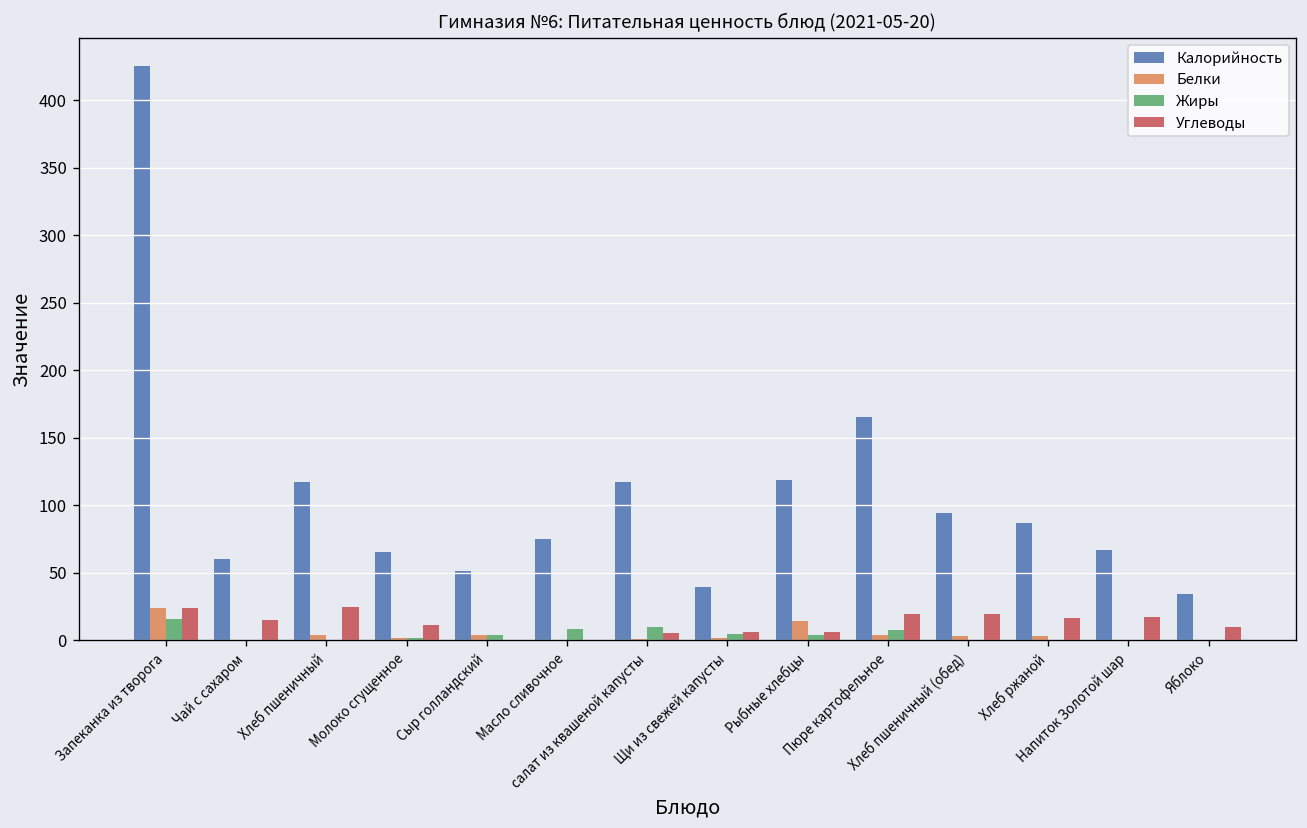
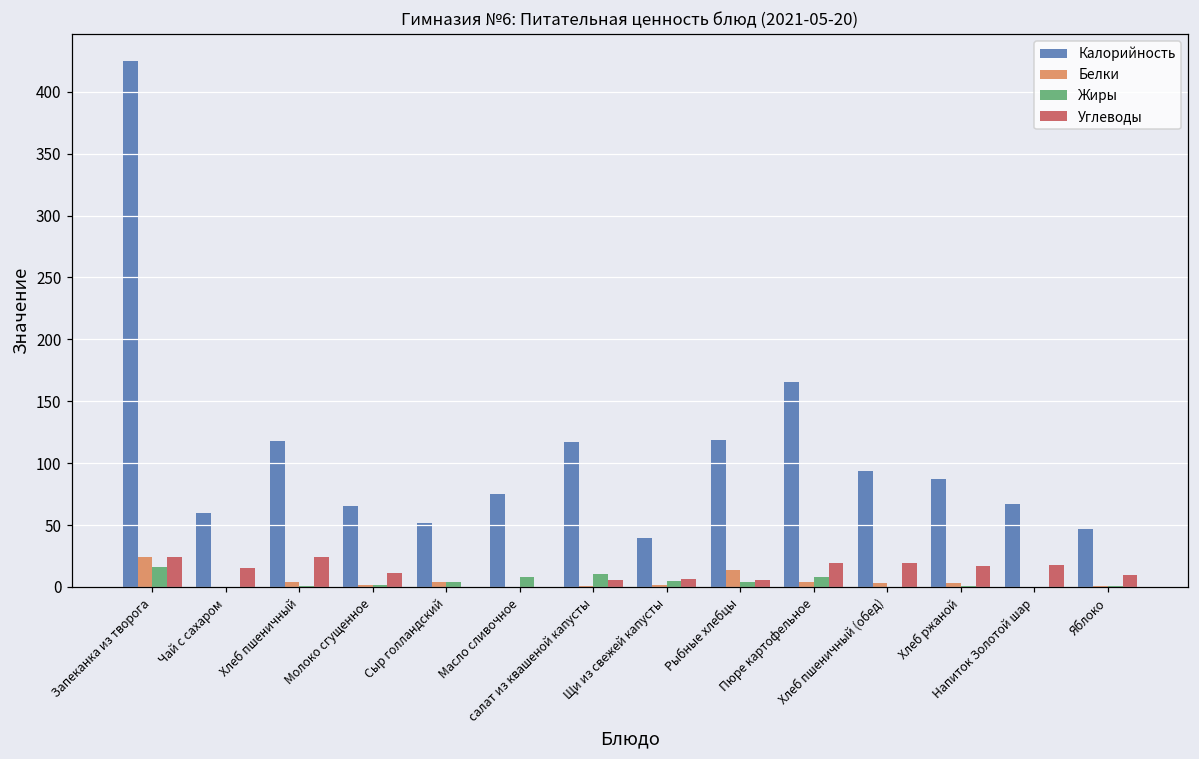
  {
    "Калорийность": {
      "Запеканка из творога": 425,
      "Чай с сахаром": 60,
      "Хлеб пшеничный": 118,
      "Молоко сгущенное": 66,
      "Сыр голландский": 51,
      "Масло сливочное": 75,
      "салат из квашеной капусты": 117,
      "Щи из свежей капусты": 39,
      "Рыбные хлебцы": 119,
      "Пюре картофельное": 166,
      "Хлеб пшеничный (обед)": 94,
      "Хлеб ржаной": 87,
      "Напиток Золотой шар": 67,
-     "Яблоко": 34
+     "Яблоко": 47
    },
    "Жиры": {
      "Запеканка из творога": 16,
      "Чай с сахаром": 0,
      "Сыр голландский": 4,
      "Масло сливочное": 8,
      "салат из квашеной капусты": 10,
      "Щи из свежей капусты": 5,
      "Рыбные хлебцы": 4,
      "Пюре картофельное": 8,
      "Напиток Золотой шар": 0
    }
  }
